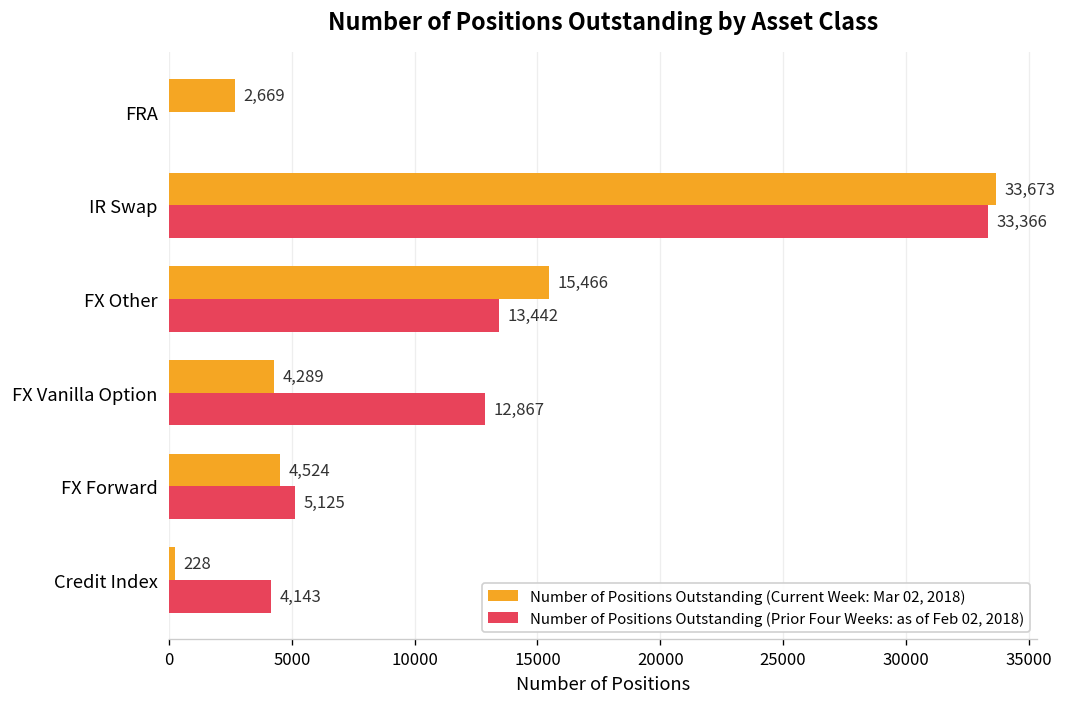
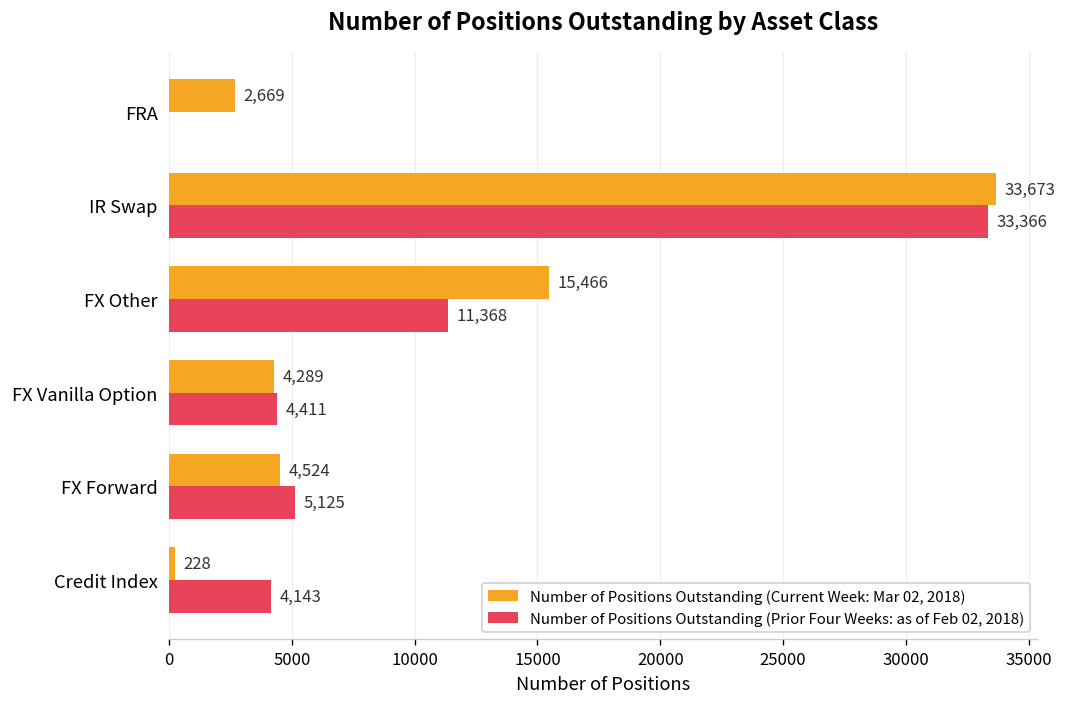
  {
    "Number of Positions Outstanding (Current Week: Mar 02, 2018)": {
      "FRA": "2,669",
      "IR Swap": "33,673",
      "FX Other": "15,466",
      "FX Vanilla Option": "4,289",
      "FX Forward": "4,524",
      "Credit Index": "228"
    },
    "Number of Positions Outstanding (Prior Four Weeks: as of Feb 02, 2018)": {
      "IR Swap": "33,366",
-     "FX Other": "13,442",
-     "FX Vanilla Option": "12,867",
+     "FX Other": "11,368",
+     "FX Vanilla Option": "4,411",
      "FX Forward": "5,125",
      "Credit Index": "4,143"
    }
  }
